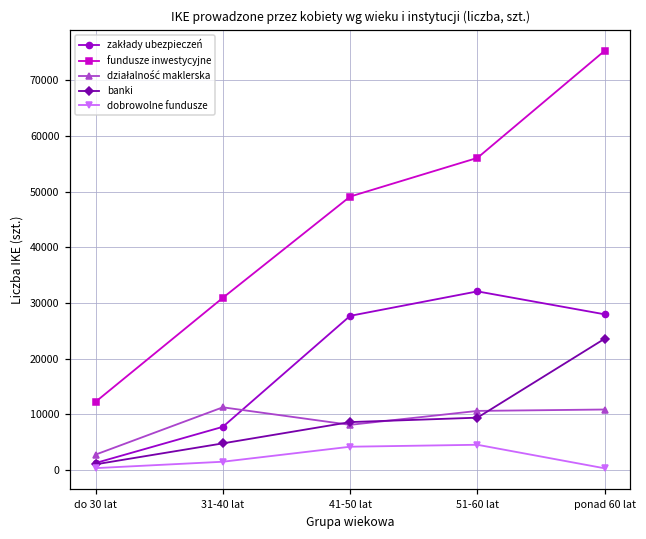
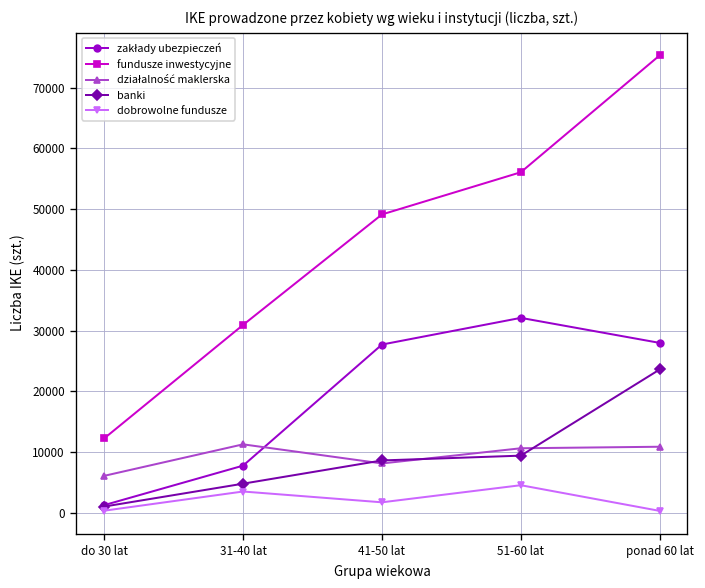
  {
    "działalność maklerska": {
-     "do 30 lat": 3000,
+     "do 30 lat": 6000,
      "31-40 lat": 11000,
      "51-60 lat": 11000,
      "ponad 60 lat": 11000
    },
    "dobrowolne fundusze": {
      "do 30 lat": 0,
-     "31-40 lat": 1000,
-     "41-50 lat": 4000,
+     "31-40 lat": 3000,
+     "41-50 lat": 2000,
      "51-60 lat": 5000,
      "ponad 60 lat": 0
    }
  }
